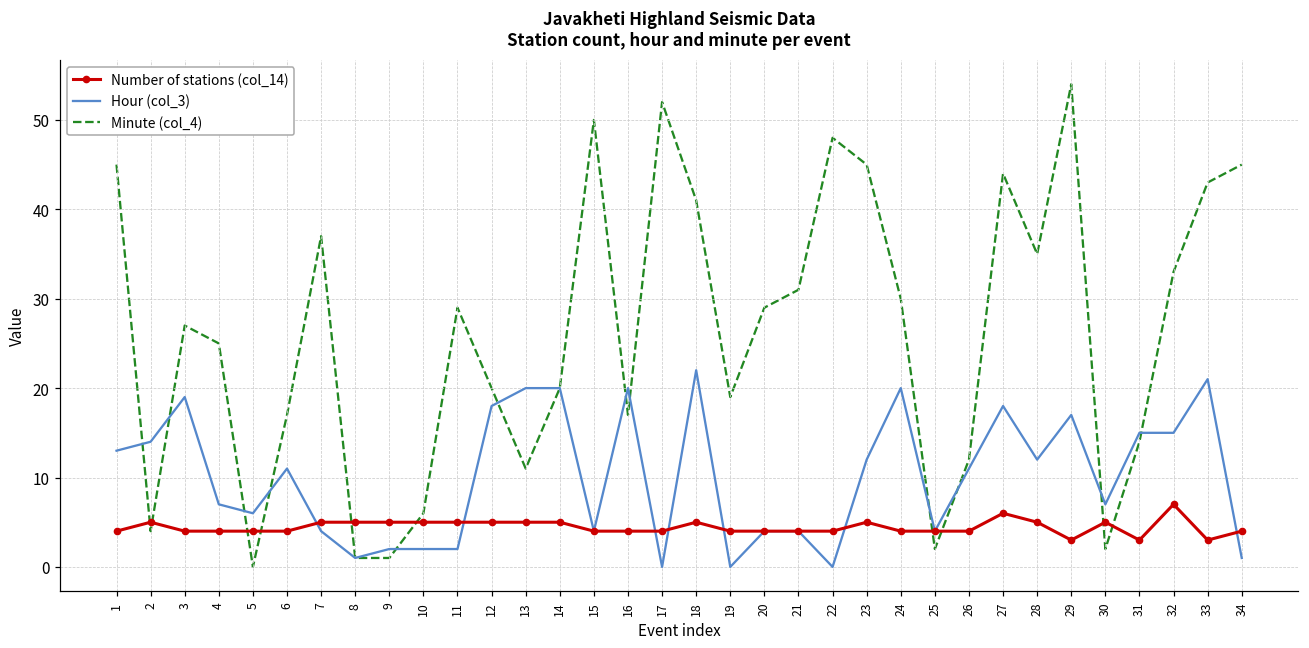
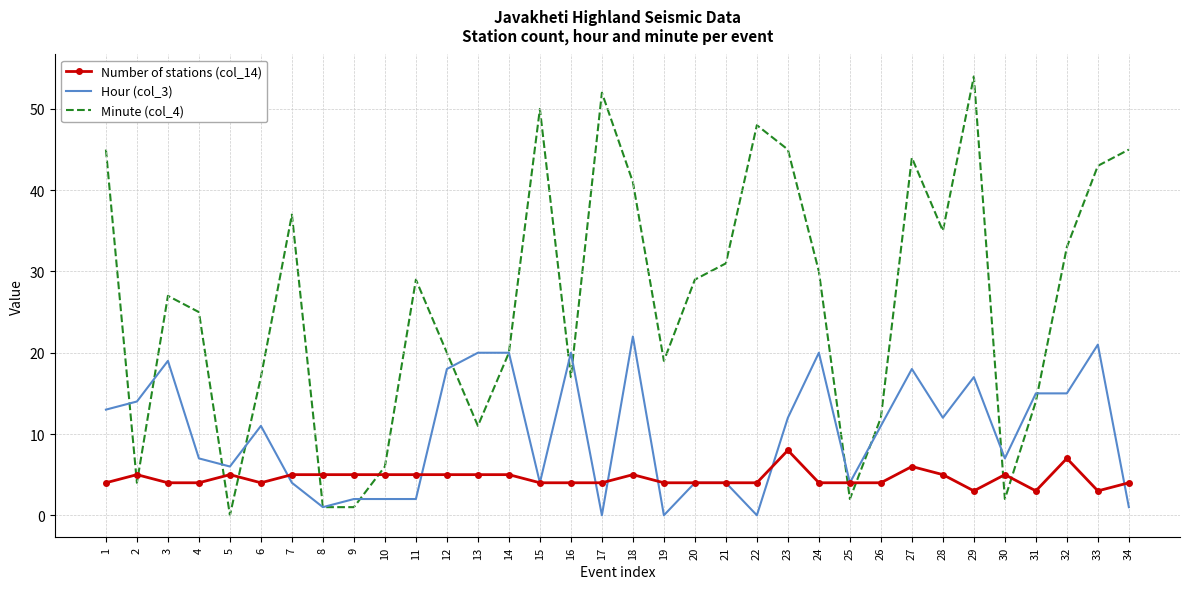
  {
    "Number of stations (col_14)": {
      "1": 4,
      "2": 5,
      "3": 4,
      "4": 4,
-     "5": 4,
+     "5": 5,
      "6": 4,
      "7": 5,
      "8": 5,
      "9": 5,
      "10": 5,
      "11": 5,
      "12": 5,
      "13": 5,
      "14": 5,
      "16": 4,
      "17": 4,
      "18": 5,
      "19": 4,
      "22": 4,
-     "23": 5,
+     "23": 8,
      "24": 4,
      "26": 4,
      "27": 6,
      "28": 5,
      "29": 3,
      "30": 5,
      "31": 3,
      "32": 7,
      "33": 3,
      "34": 4
    },
    "Hour (col_3)": {
      "1": 13,
      "2": 14,
      "3": 19,
      "4": 7,
      "5": 6,
      "6": 11,
      "7": 4,
      "9": 2,
      "10": 2,
      "11": 2,
      "12": 18,
      "13": 20,
      "16": 20,
      "17": 0,
      "18": 22,
      "19": 0,
      "22": 0,
      "23": 12,
      "24": 20,
      "26": 11,
      "27": 18,
      "28": 12,
      "29": 17,
      "30": 7,
      "31": 15,
      "32": 15,
      "33": 21,
      "34": 1
    },
    "Minute (col_4)": {
      "1": 45,
      "2": 4,
      "3": 27,
      "4": 25,
      "5": 0,
      "6": 17,
      "7": 37,
      "9": 1,
      "10": 6,
      "11": 29,
      "12": 20,
      "13": 11,
      "15": 50,
      "16": 17,
      "17": 52,
      "18": 41,
      "19": 19,
      "20": 29,
      "21": 31,
      "22": 48,
      "23": 45,
      "24": 30,
      "25": 2,
      "26": 12,
      "27": 44,
      "28": 35,
      "29": 54,
      "30": 2,
      "31": 14,
      "32": 33,
      "33": 43,
      "34": 45
    }
  }
